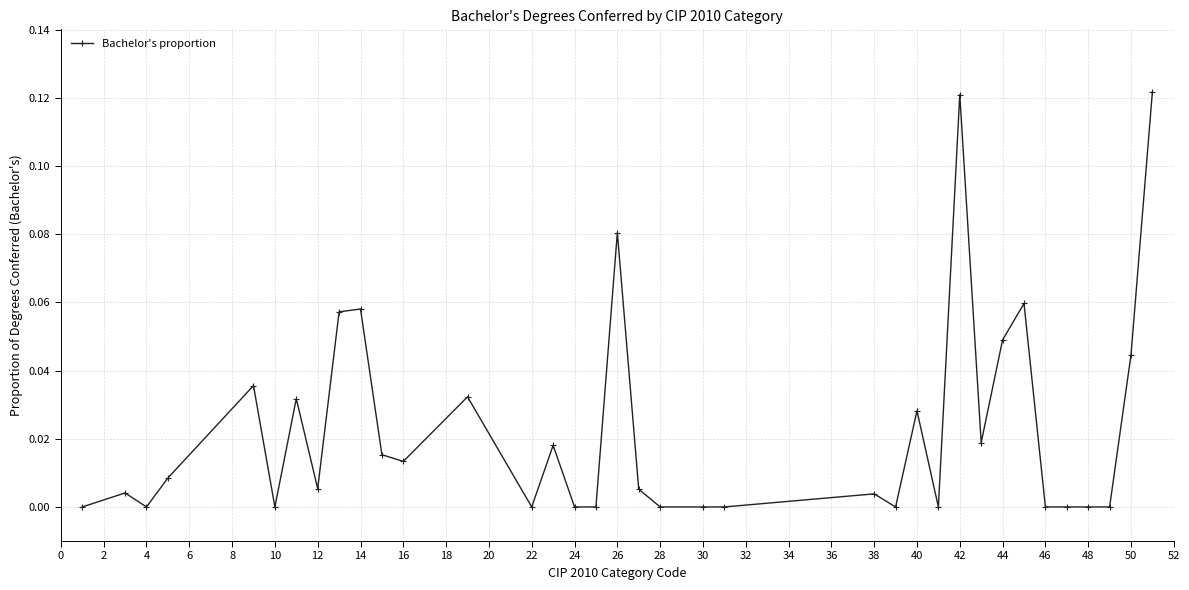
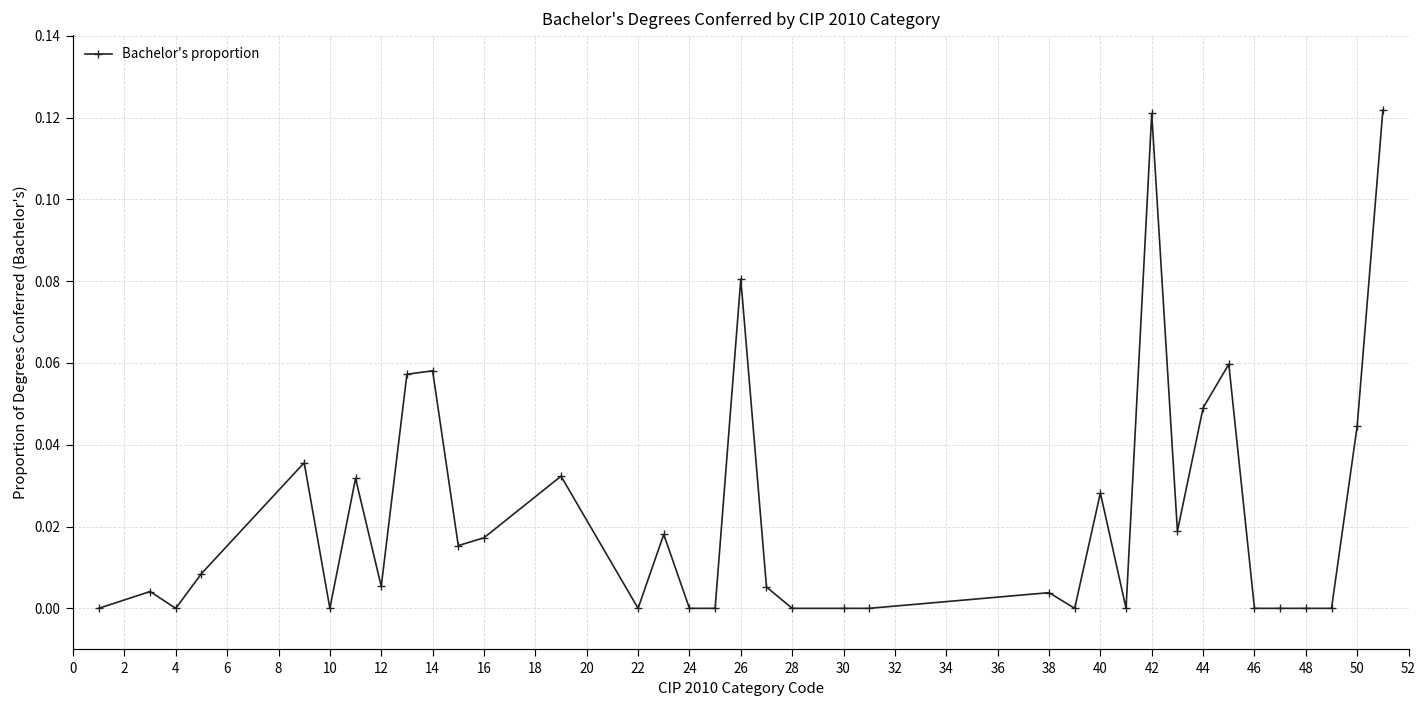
  {
    "4": 0.000,
    "10": 0.000,
    "12": 0.005,
    "14": 0.058,
-   "16": 0.013,
+   "16": 0.017,
    "22": 0.000,
    "24": 0.000,
    "26": 0.081,
    "28": 0.000,
    "30": 0.000,
    "38": 0.004,
    "40": 0.028,
    "42": 0.121,
    "44": 0.049,
    "46": 0.000,
    "48": 0.000,
    "50": 0.045
  }
